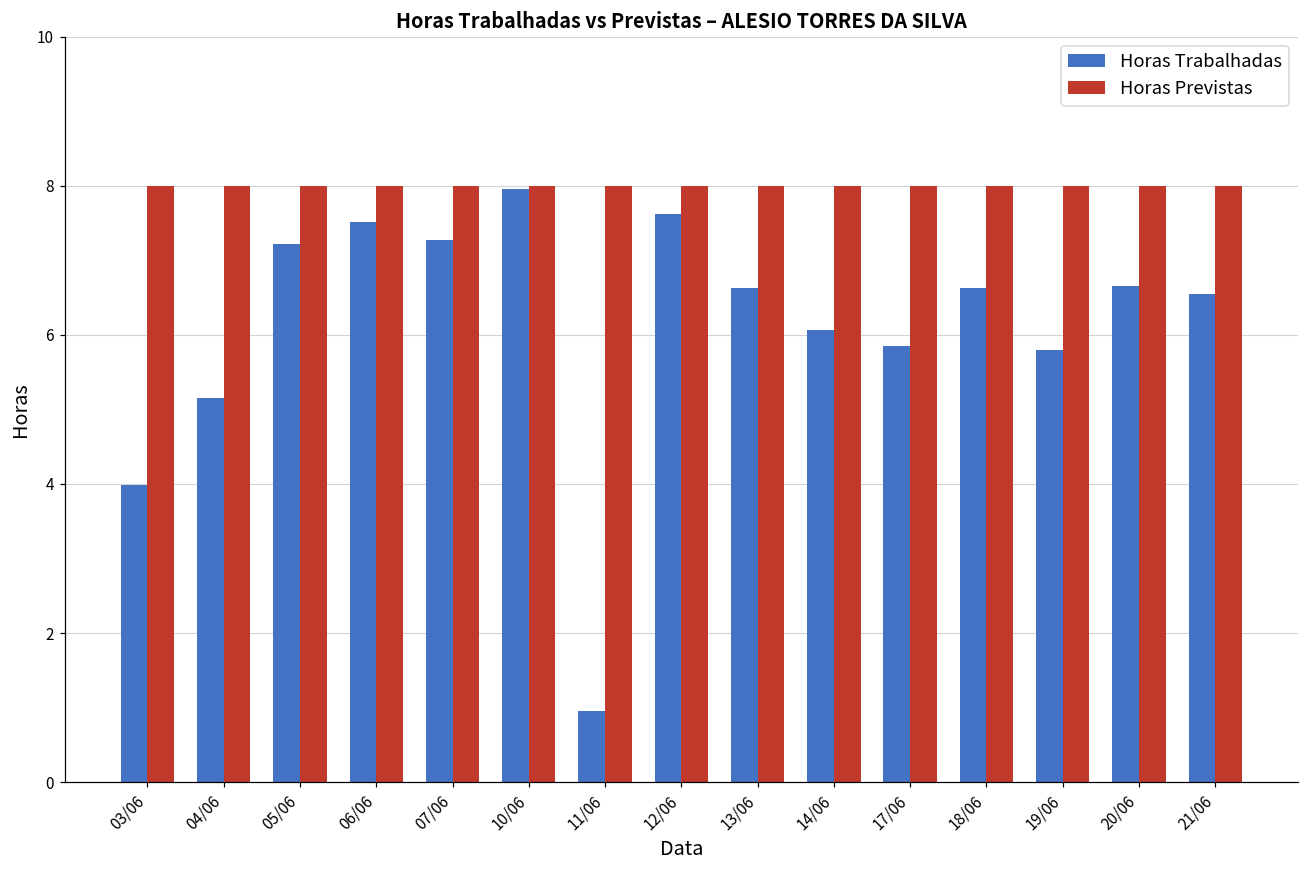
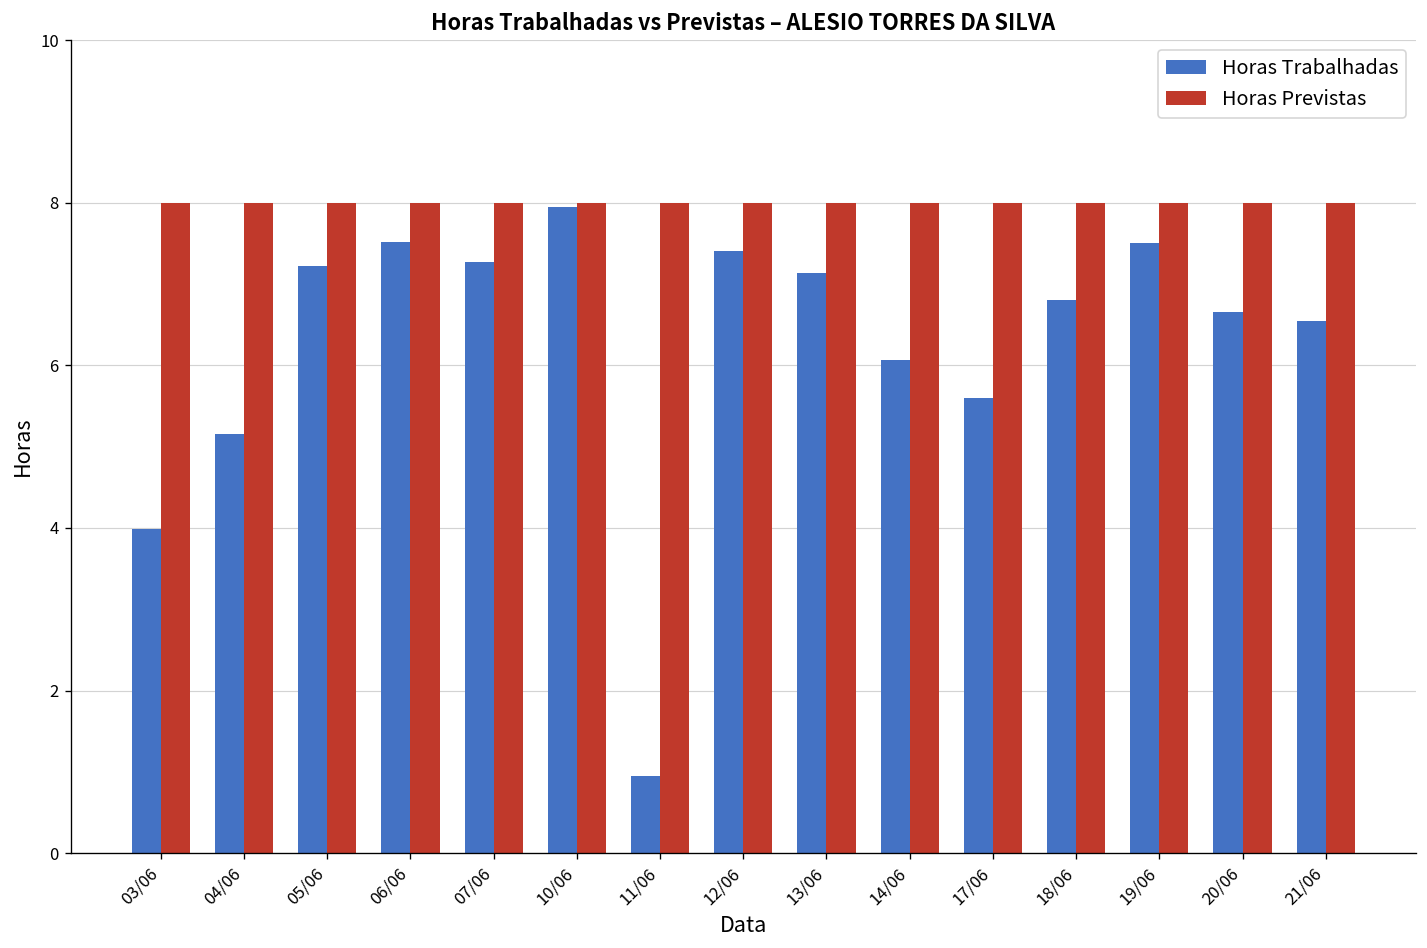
  {
    "Horas Trabalhadas": {
      "03/06": 4.0,
      "04/06": 5.2,
      "05/06": 7.2,
      "06/06": 7.5,
      "07/06": 7.3,
      "10/06": 8.0,
      "11/06": 1.0,
-     "12/06": 7.6,
-     "13/06": 6.6,
+     "12/06": 7.4,
+     "13/06": 7.1,
      "14/06": 6.1,
-     "17/06": 5.9,
-     "18/06": 6.6,
-     "19/06": 5.8,
+     "17/06": 5.6,
+     "18/06": 6.8,
+     "19/06": 7.5,
      "20/06": 6.7,
      "21/06": 6.6
    },
    "Horas Previstas": {
      "03/06": 8.0,
      "04/06": 8.0,
      "05/06": 8.0,
      "06/06": 8.0,
      "07/06": 8.0,
      "10/06": 8.0,
      "11/06": 8.0,
      "12/06": 8.0,
      "13/06": 8.0,
      "14/06": 8.0,
      "17/06": 8.0,
      "18/06": 8.0,
      "19/06": 8.0,
      "20/06": 8.0,
      "21/06": 8.0
    }
  }
